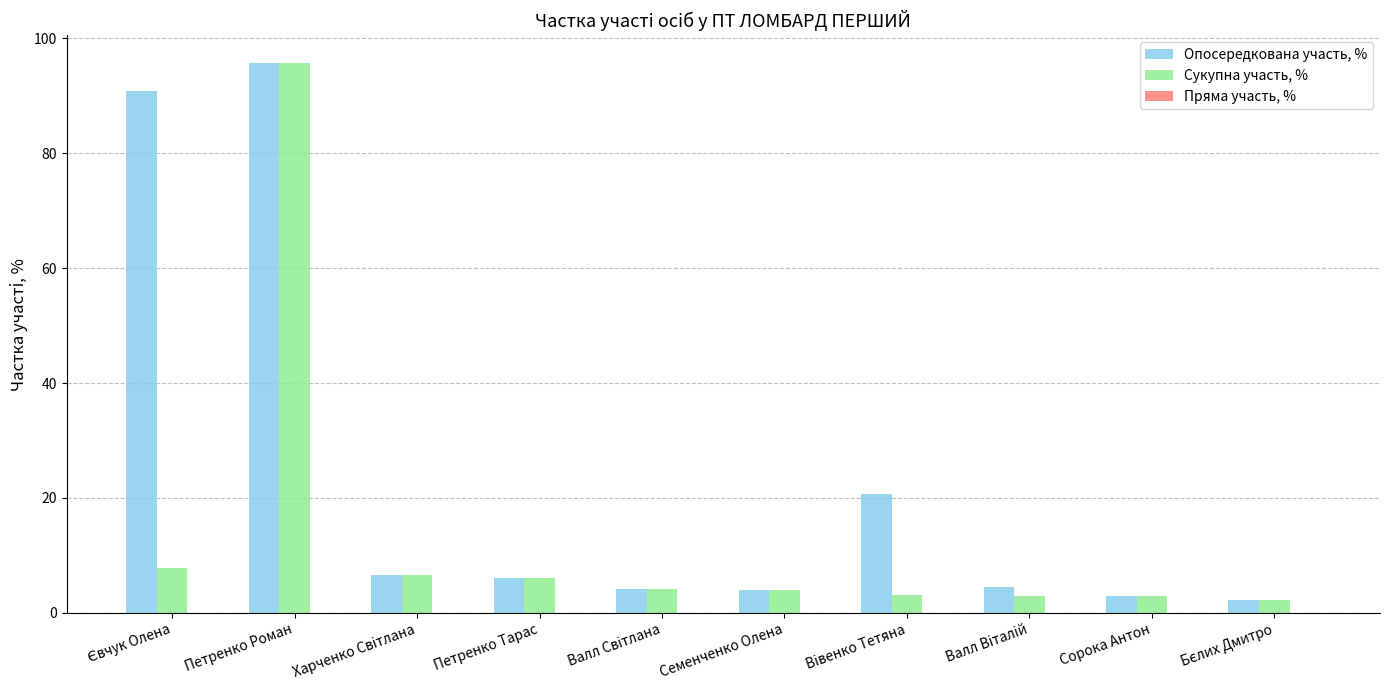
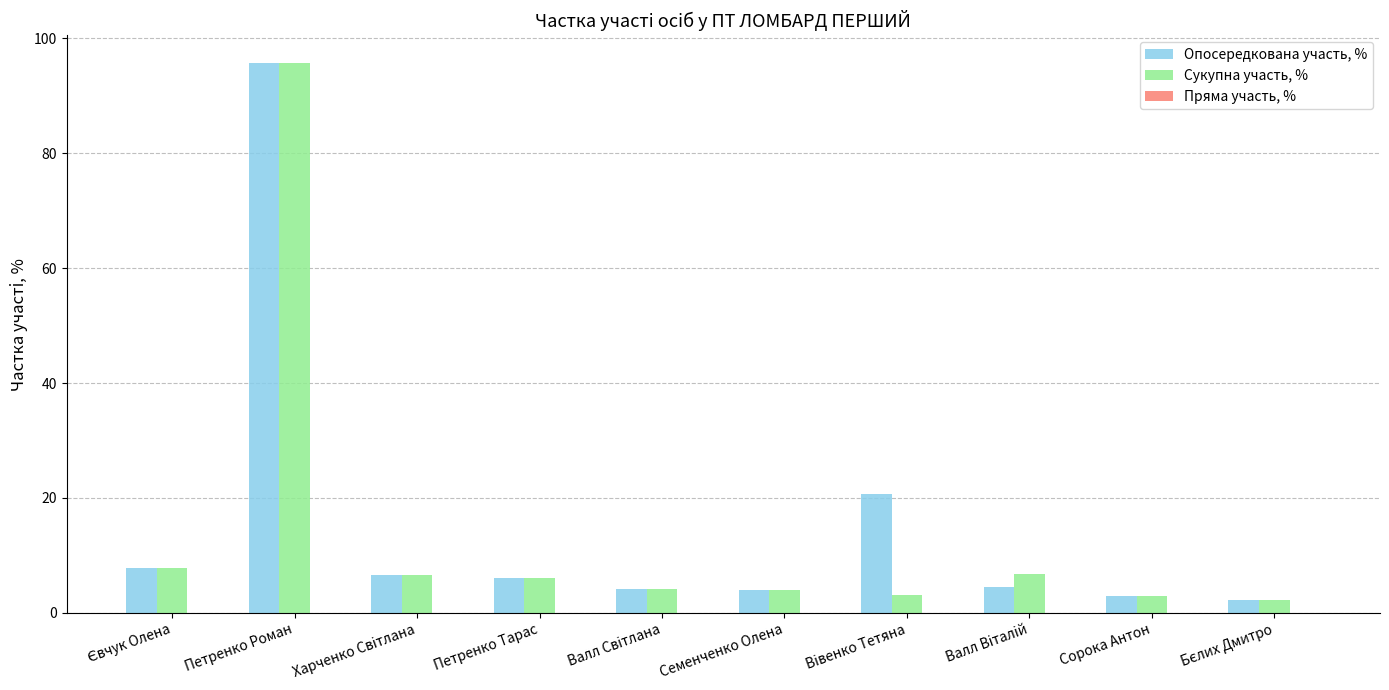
  {
    "Опосередкована участь, %": {
-     "Євчук Олена": 91,
+     "Євчук Олена": 8,
      "Петренко Роман": 96,
      "Харченко Світлана": 7,
      "Петренко Тарас": 6,
      "Валл Світлана": 4,
      "Семенченко Олена": 4,
      "Вівенко Тетяна": 21,
      "Валл Віталій": 5,
      "Сорока Антон": 3,
      "Бєлих Дмитро": 2
    },
    "Сукупна участь, %": {
      "Євчук Олена": 8,
      "Петренко Роман": 96,
      "Харченко Світлана": 7,
      "Петренко Тарас": 6,
      "Валл Світлана": 4,
      "Семенченко Олена": 4,
      "Вівенко Тетяна": 3,
-     "Валл Віталій": 3,
+     "Валл Віталій": 7,
      "Сорока Антон": 3,
      "Бєлих Дмитро": 2
    },
    "Пряма участь, %": {
      "Євчук Олена": 0,
      "Петренко Роман": 0,
      "Харченко Світлана": 0,
      "Петренко Тарас": 0,
      "Валл Світлана": 0,
      "Семенченко Олена": 0,
      "Вівенко Тетяна": 0,
      "Валл Віталій": 0,
      "Сорока Антон": 0,
      "Бєлих Дмитро": 0
    }
  }
